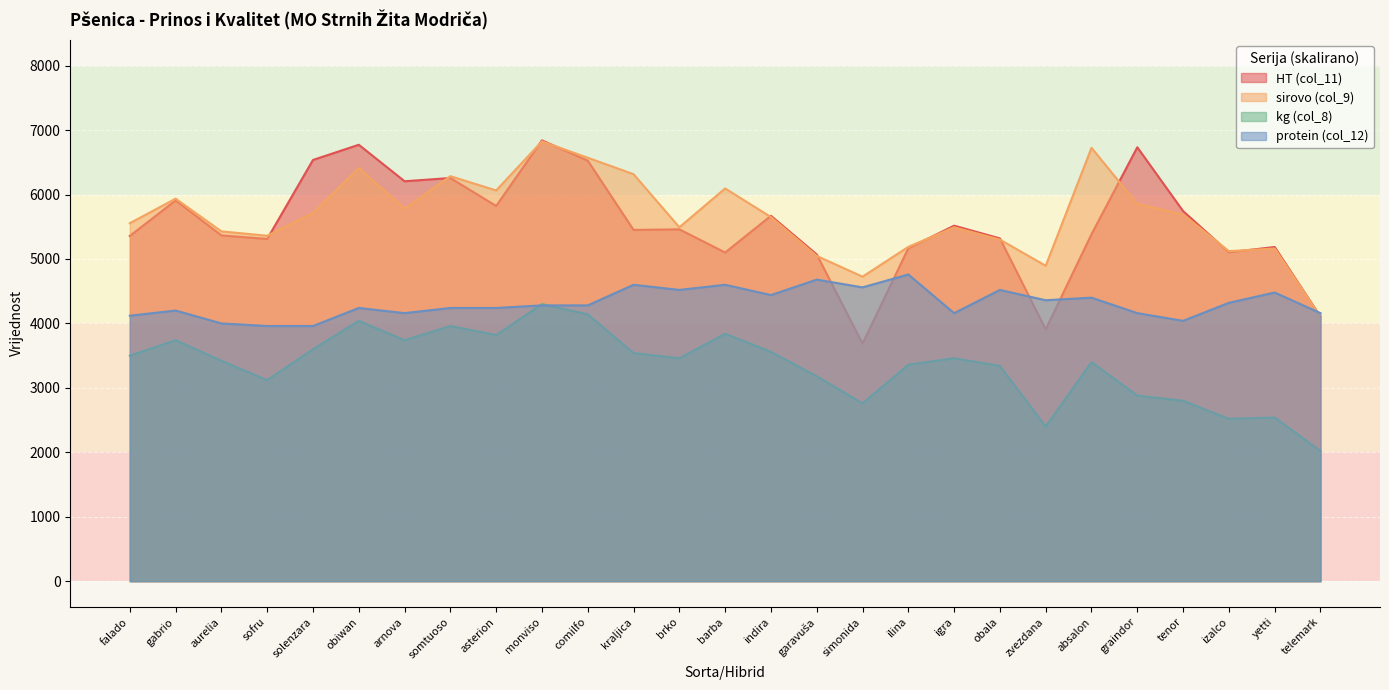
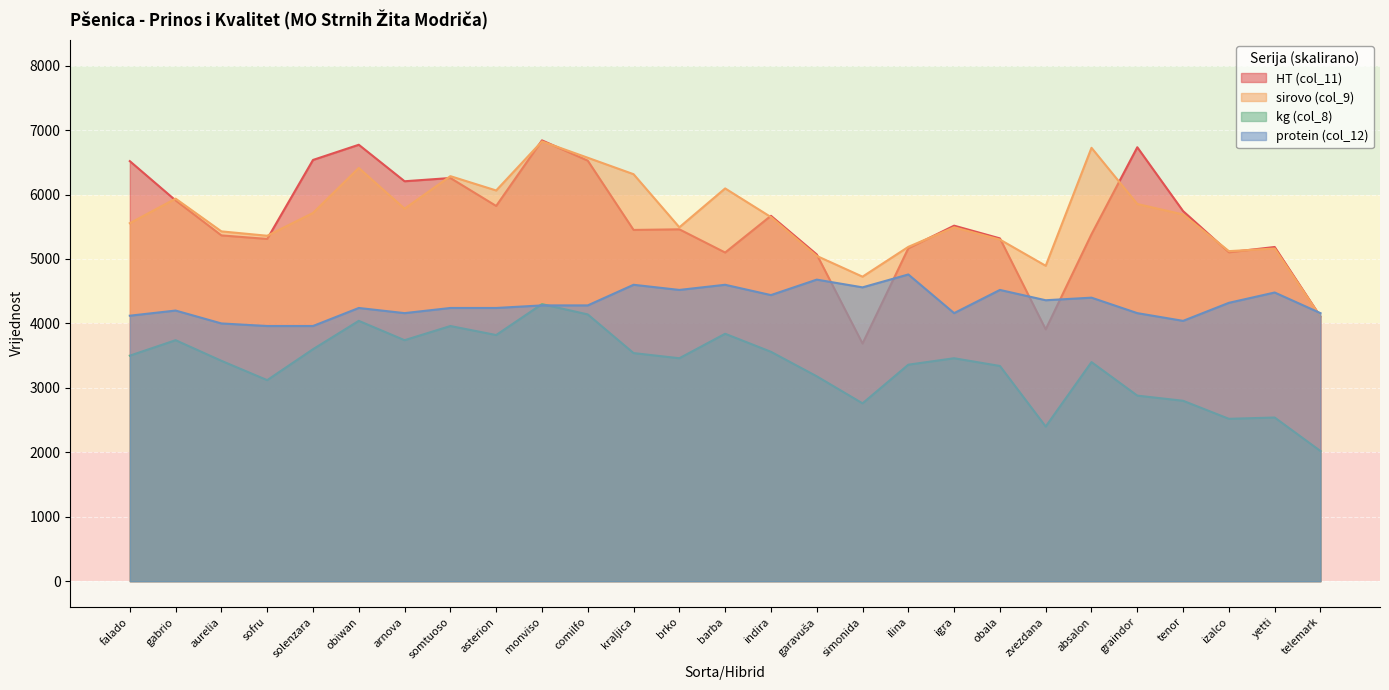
  {
    "HT (col_11)": {
-     "falado": 5400,
+     "falado": 6500,
      "aurelia": 5400,
      "sofru": 5300,
      "solenzara": 6500,
      "obiwan": 6800,
      "arnova": 6200,
      "asterion": 5800,
      "comilfo": 6500,
      "kraljica": 5500,
      "barba": 5100,
      "simonida": 3700,
      "zvezdana": 3900,
      "absalon": 5400,
      "graindor": 6700,
      "tenor": 5700
    },
    "sirovo (col_9)": {
      "falado": 5600,
      "aurelia": 5400,
      "sofru": 5400,
      "solenzara": 5700,
      "obiwan": 6400,
      "arnova": 5800,
      "asterion": 6100,
      "comilfo": 6600,
      "kraljica": 6300,
      "barba": 6100,
      "simonida": 4700,
      "zvezdana": 4900,
      "absalon": 6700,
      "graindor": 5900,
      "tenor": 5700
    }
  }
